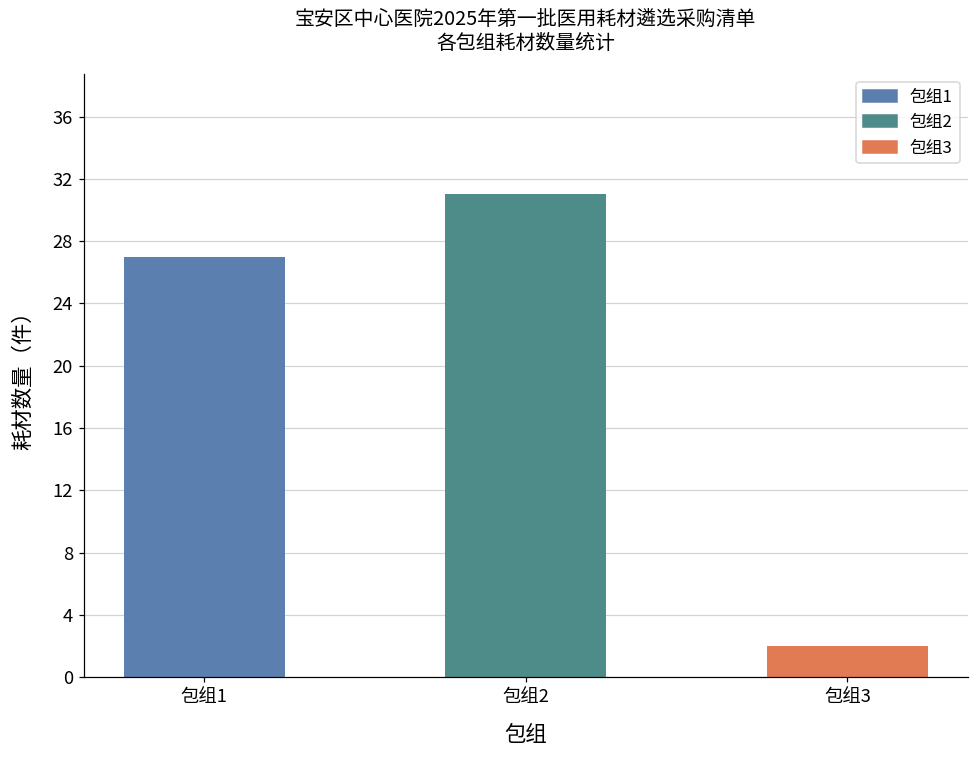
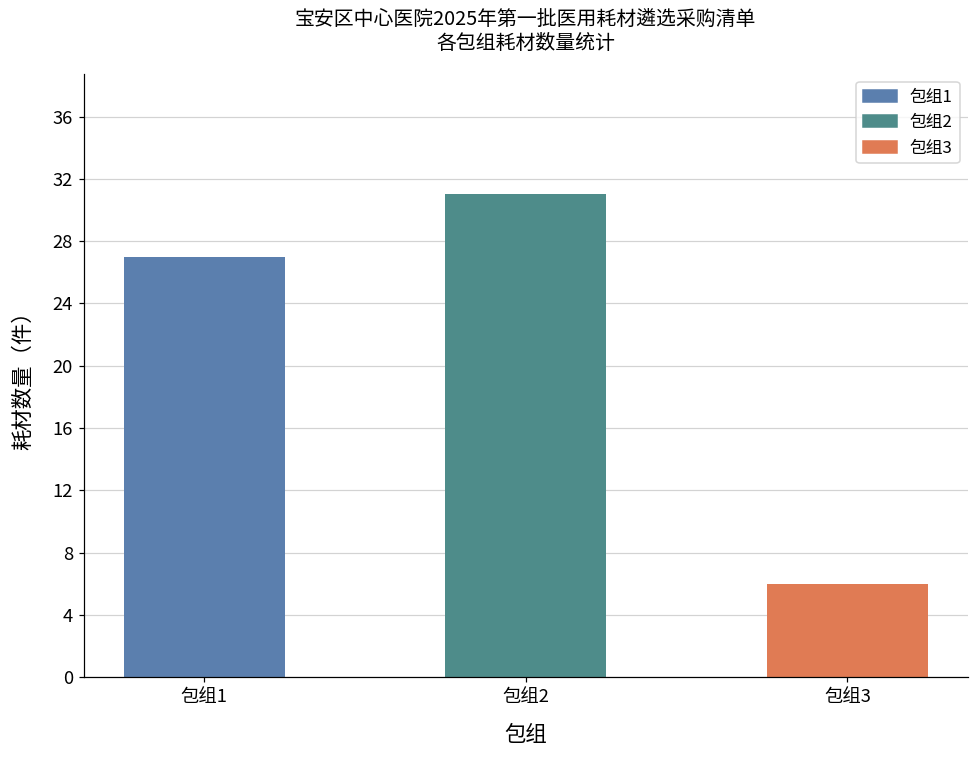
  {
    "包组1": 27,
    "包组2": 31,
-   "包组3": 2
+   "包组3": 6
  }
